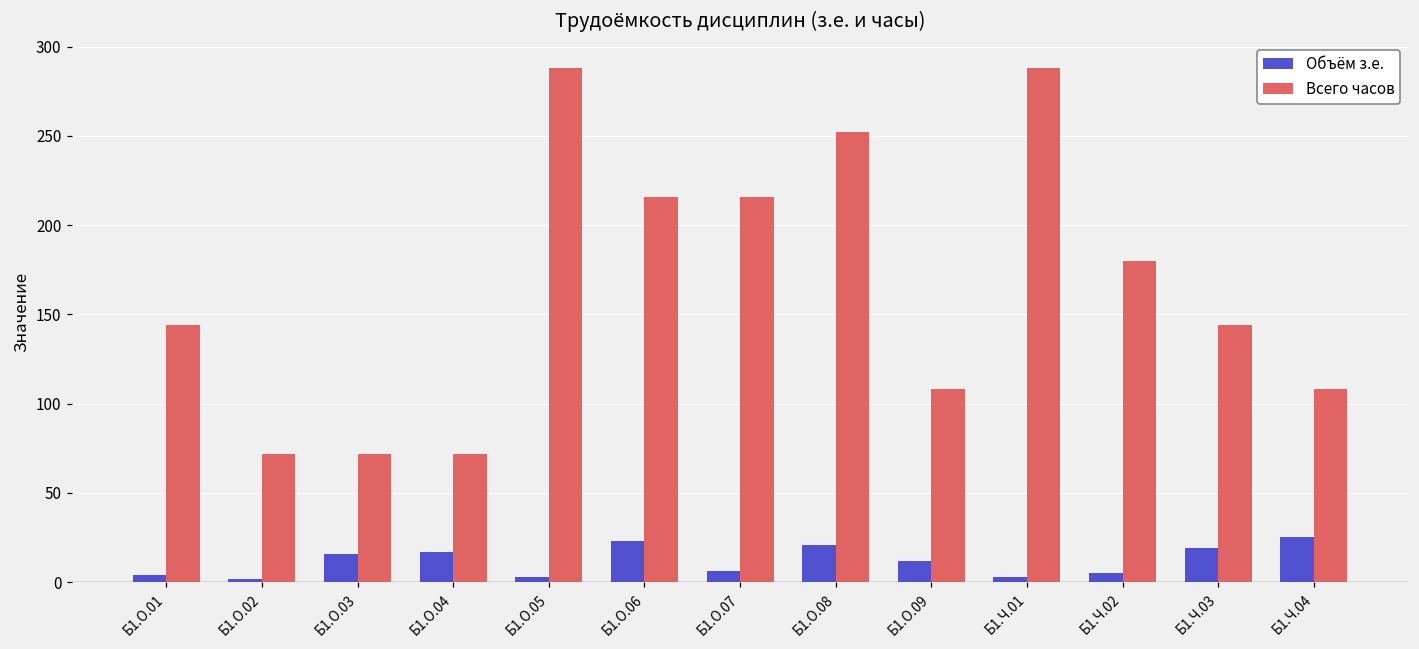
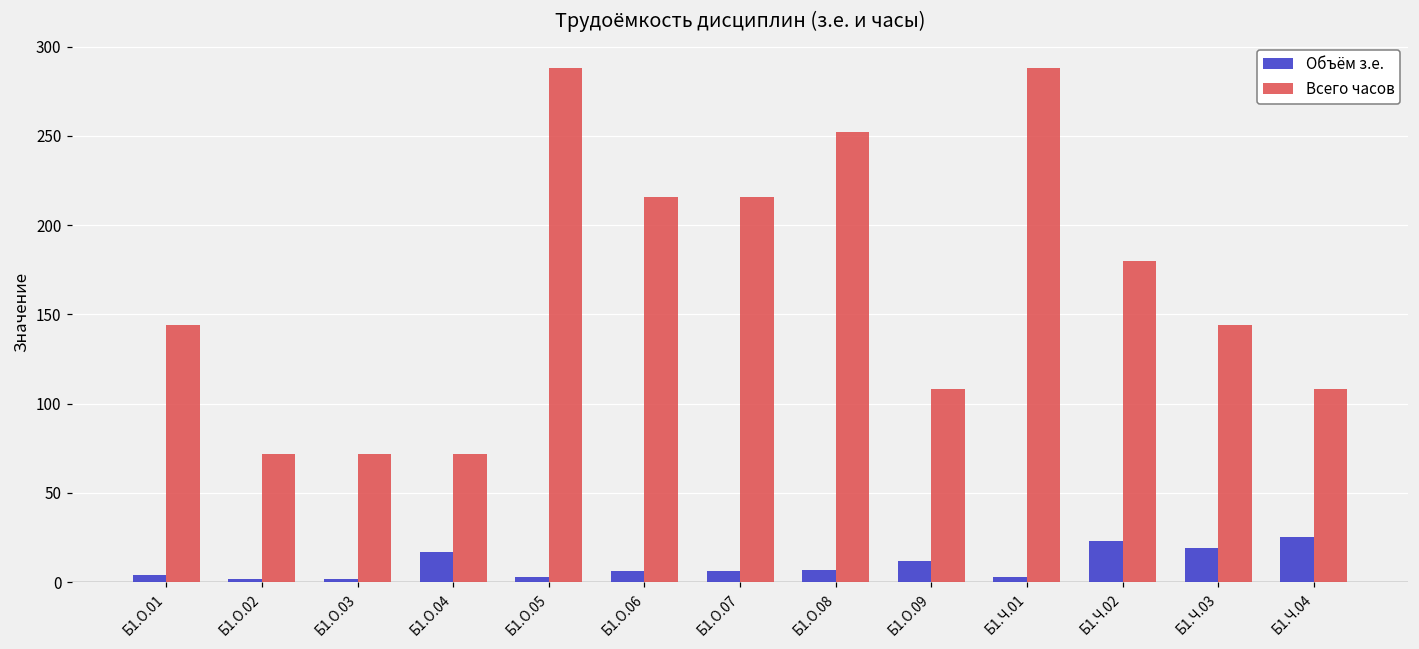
  {
    "Объём з.е.": {
      "Б1.О.01": 4,
      "Б1.О.02": 2,
-     "Б1.О.03": 16,
+     "Б1.О.03": 2,
      "Б1.О.04": 17,
      "Б1.О.05": 3,
-     "Б1.О.06": 23,
+     "Б1.О.06": 6,
      "Б1.О.07": 6,
-     "Б1.О.08": 21,
+     "Б1.О.08": 7,
      "Б1.О.09": 12,
      "Б1.Ч.01": 3,
-     "Б1.Ч.02": 5,
+     "Б1.Ч.02": 23,
      "Б1.Ч.03": 19,
      "Б1.Ч.04": 25
    },
    "Всего часов": {
      "Б1.О.01": 144,
      "Б1.О.02": 72,
      "Б1.О.03": 72,
      "Б1.О.04": 72,
      "Б1.О.05": 288,
      "Б1.О.06": 216,
      "Б1.О.07": 216,
      "Б1.О.08": 252,
      "Б1.О.09": 108,
      "Б1.Ч.01": 288,
      "Б1.Ч.02": 180,
      "Б1.Ч.03": 144,
      "Б1.Ч.04": 108
    }
  }
